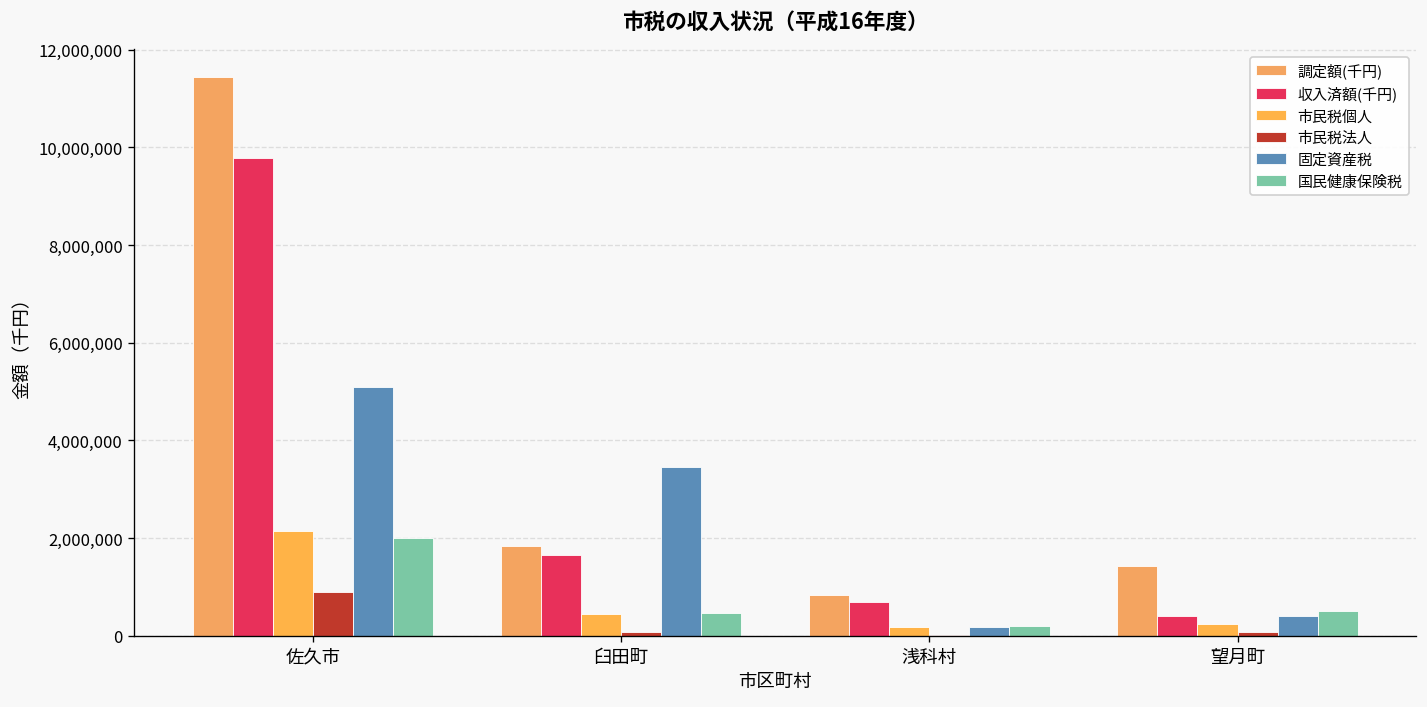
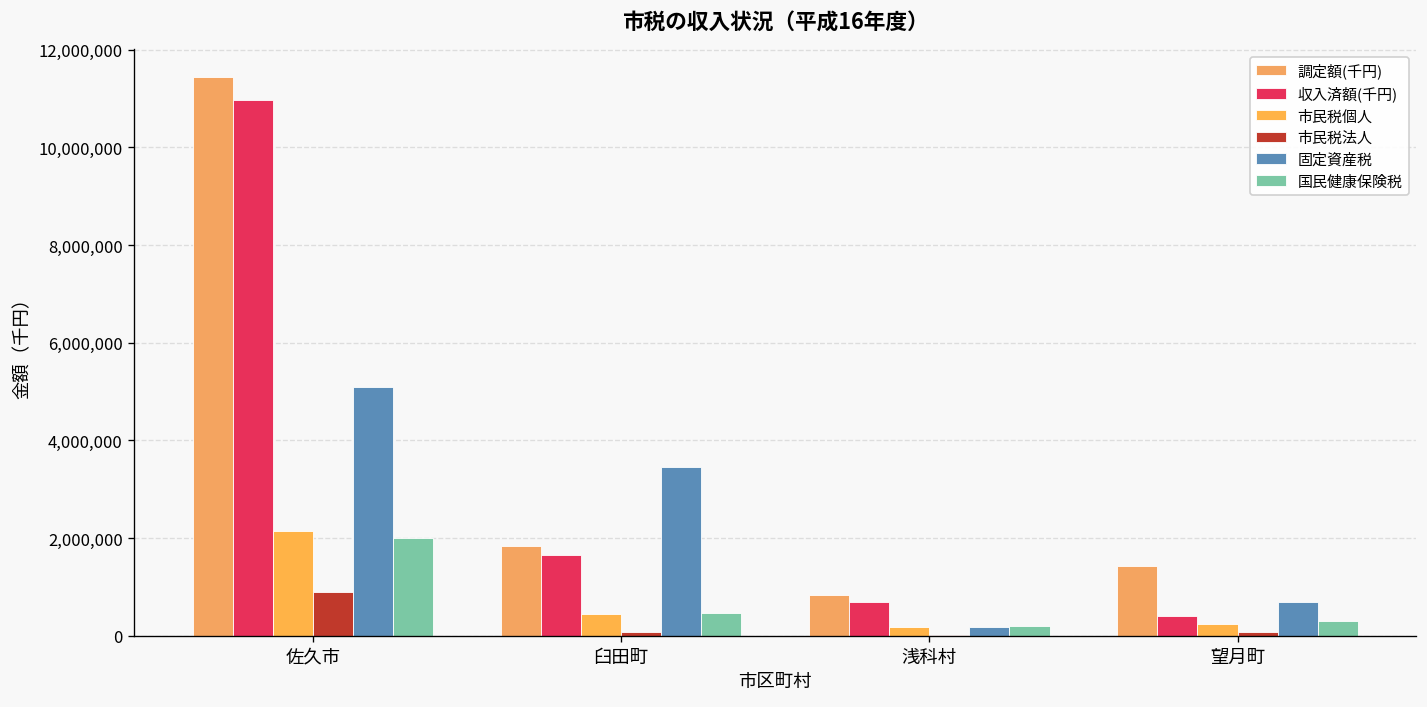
  {
    "収入済額(千円)": {
-     "佐久市": "9,800,000",
+     "佐久市": "11,000,000",
      "臼田町": "1,600,000",
      "浅科村": "700,000",
      "望月町": "400,000"
    },
    "市民税法人": {
      "佐久市": "900,000",
      "臼田町": "100,000",
      "望月町": "100,000"
    },
    "固定資産税": {
      "佐久市": "5,100,000",
      "臼田町": "3,400,000",
      "浅科村": "200,000",
-     "望月町": "400,000"
+     "望月町": "700,000"
    },
    "国民健康保険税": {
      "佐久市": "2,000,000",
      "臼田町": "500,000",
      "浅科村": "200,000",
-     "望月町": "500,000"
+     "望月町": "300,000"
    }
  }
